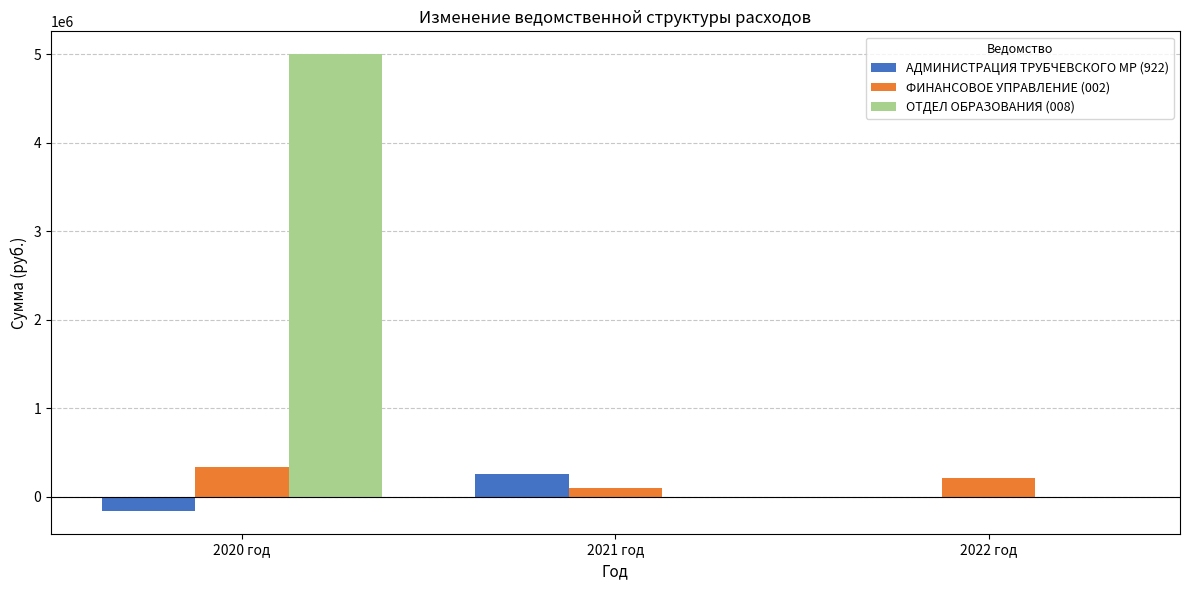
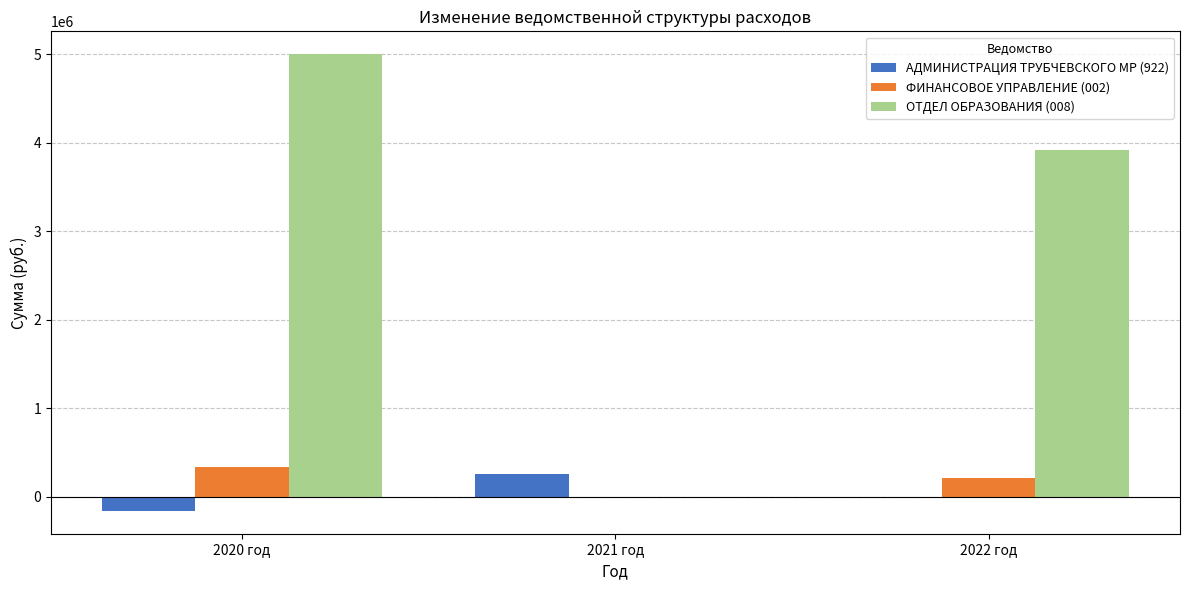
  {
    "АДМИНИСТРАЦИЯ ТРУБЧЕВСКОГО МР (922)": {
      "2020 год": -200000,
      "2021 год": 300000,
      "2022 год": 0
    },
    "ФИНАНСОВОЕ УПРАВЛЕНИЕ (002)": {
      "2020 год": 300000,
-     "2021 год": 100000,
+     "2021 год": 0,
      "2022 год": 200000
    },
    "ОТДЕЛ ОБРАЗОВАНИЯ (008)": {
      "2020 год": 5000000,
      "2021 год": 0,
-     "2022 год": 0
+     "2022 год": 3900000
    }
  }
